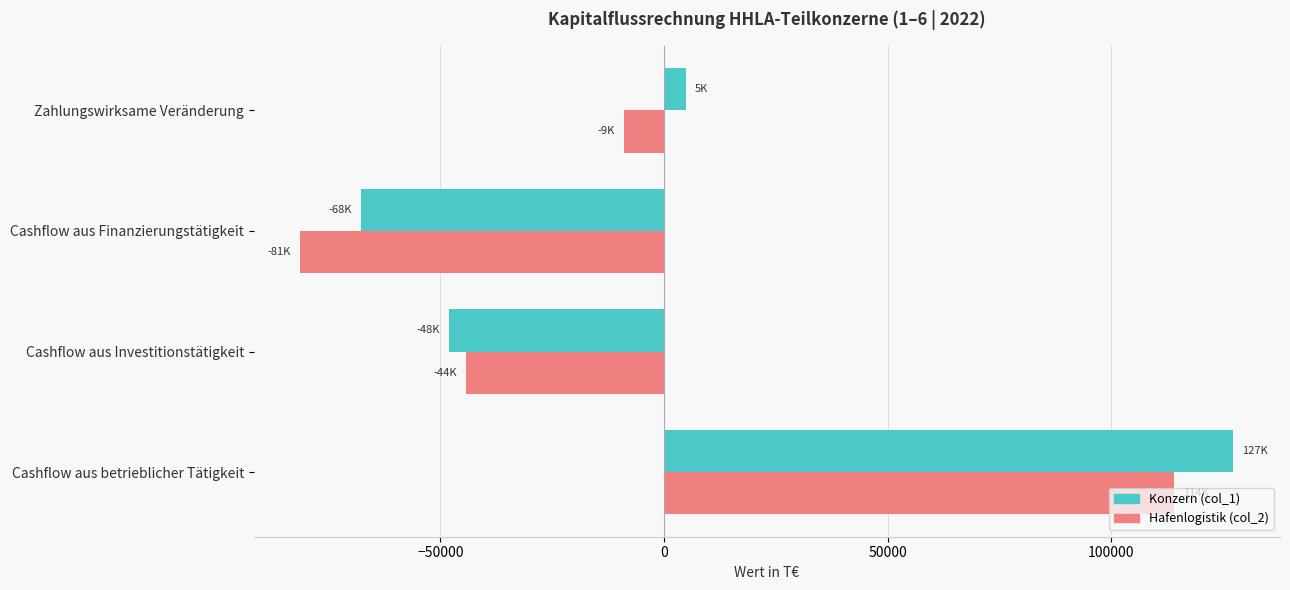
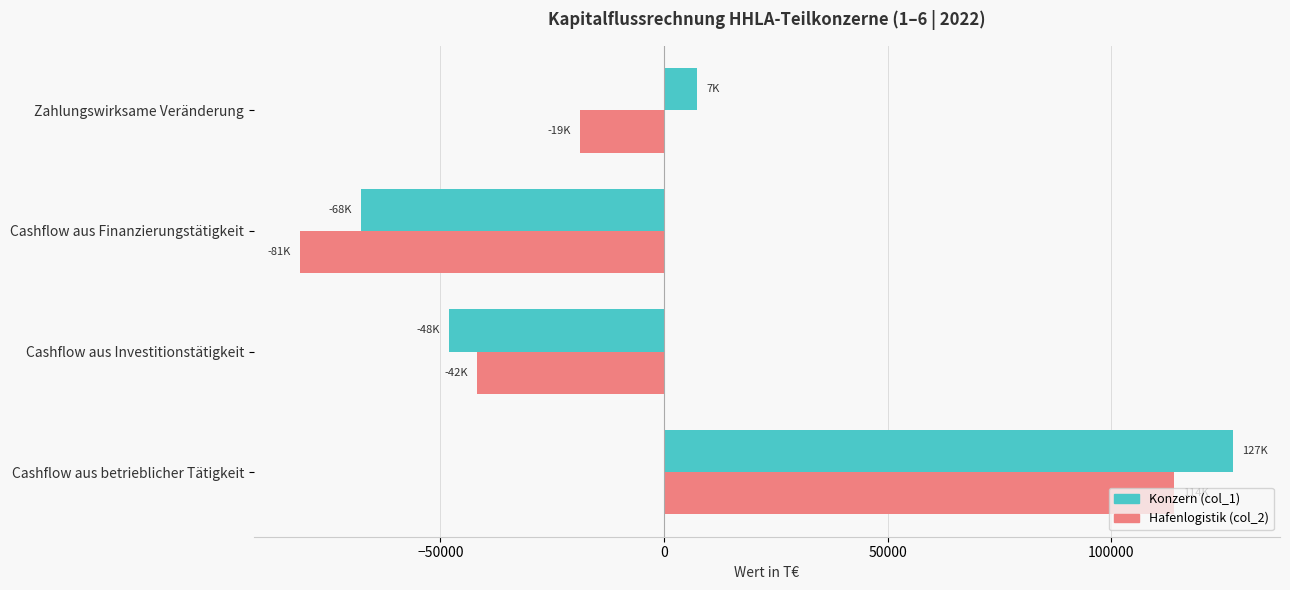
  {
    "Konzern (col_1)": {
-     "Zahlungswirksame Veränderung": "5K",
+     "Zahlungswirksame Veränderung": "7K",
      "Cashflow aus Finanzierungstätigkeit": "-68K",
      "Cashflow aus Investitionstätigkeit": "-48K",
      "Cashflow aus betrieblicher Tätigkeit": "127K"
    },
    "Hafenlogistik (col_2)": {
-     "Zahlungswirksame Veränderung": "-9K",
+     "Zahlungswirksame Veränderung": "-19K",
      "Cashflow aus Finanzierungstätigkeit": "-81K",
-     "Cashflow aus Investitionstätigkeit": "-44K"
+     "Cashflow aus Investitionstätigkeit": "-42K"
    }
  }
